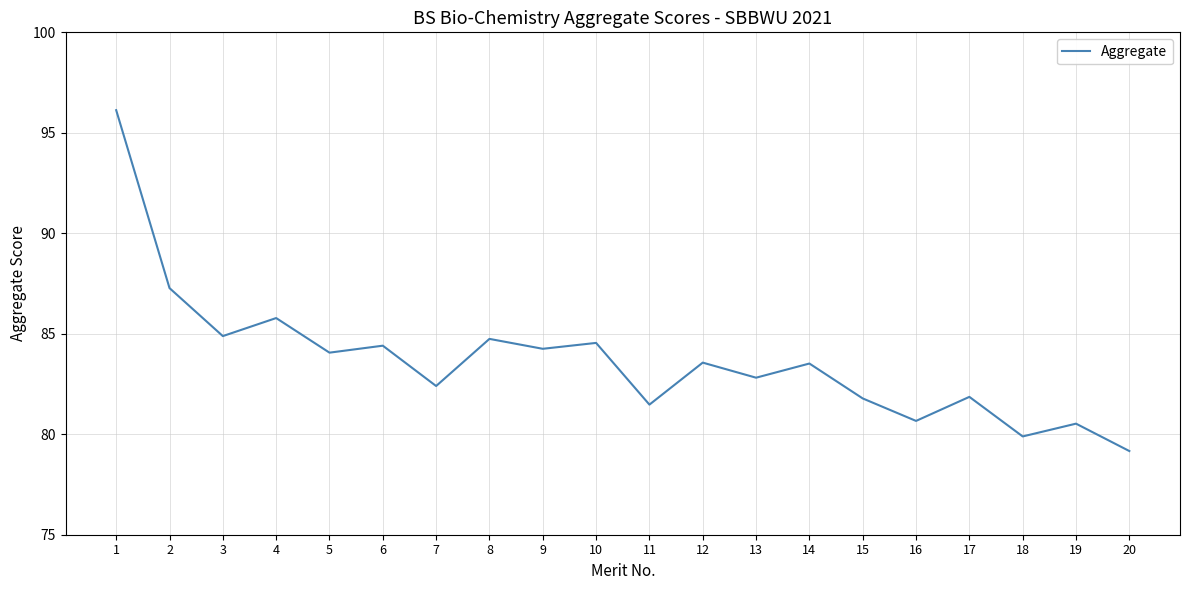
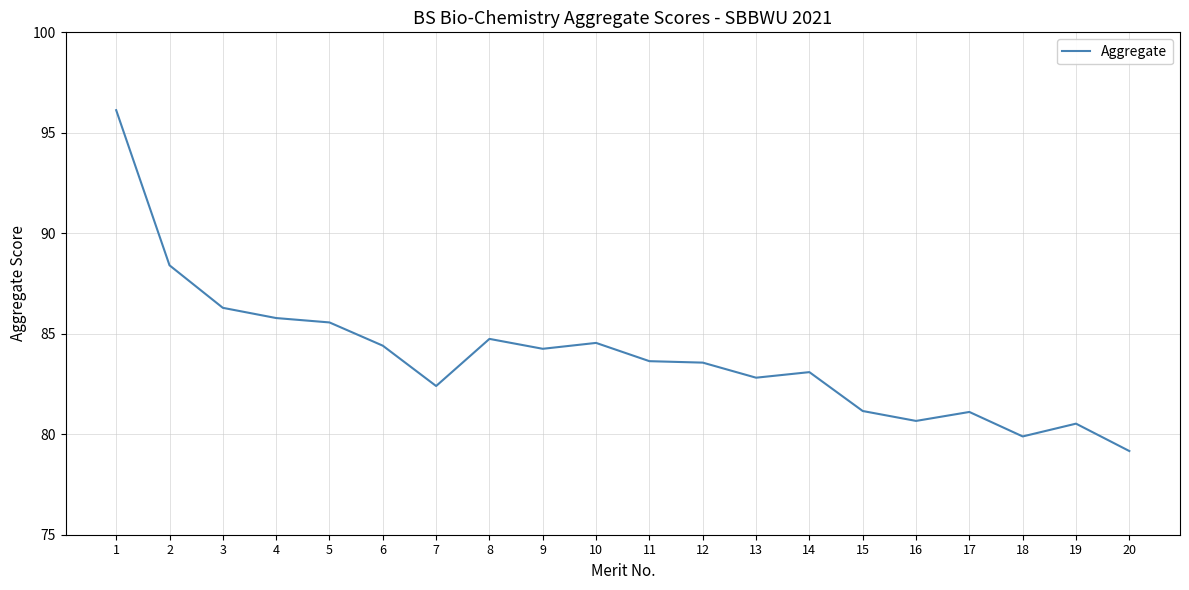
  {
    "1": 96.1,
-   "2": 87.3,
-   "3": 84.9,
+   "2": 88.4,
+   "3": 86.3,
    "4": 85.8,
-   "5": 84.1,
+   "5": 85.6,
    "6": 84.4,
    "7": 82.4,
    "8": 84.7,
    "9": 84.3,
    "10": 84.5,
-   "11": 81.5,
+   "11": 83.6,
    "12": 83.6,
    "13": 82.8,
-   "14": 83.5,
-   "15": 81.8,
+   "14": 83.1,
+   "15": 81.2,
    "16": 80.7,
-   "17": 81.9,
+   "17": 81.1,
    "18": 79.9,
    "19": 80.5,
    "20": 79.2
  }
